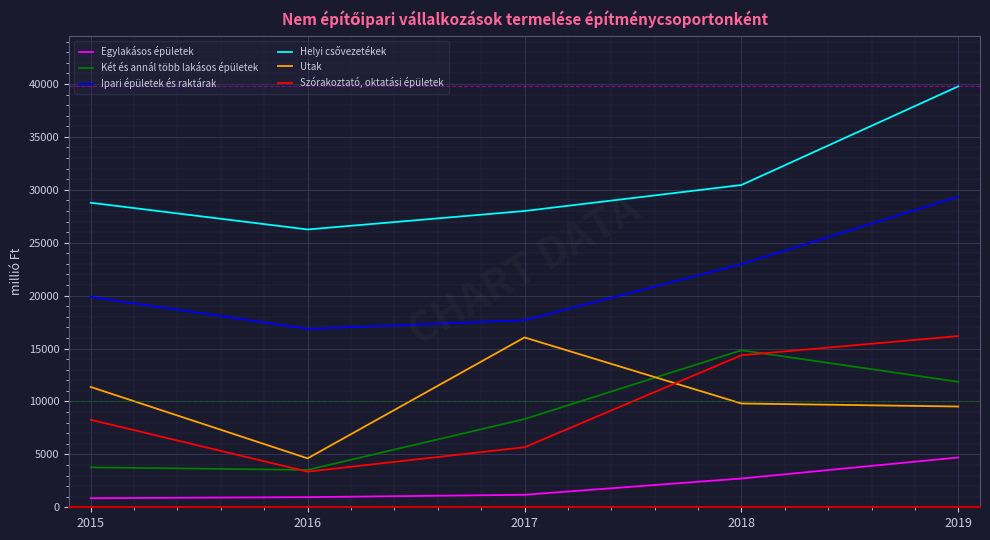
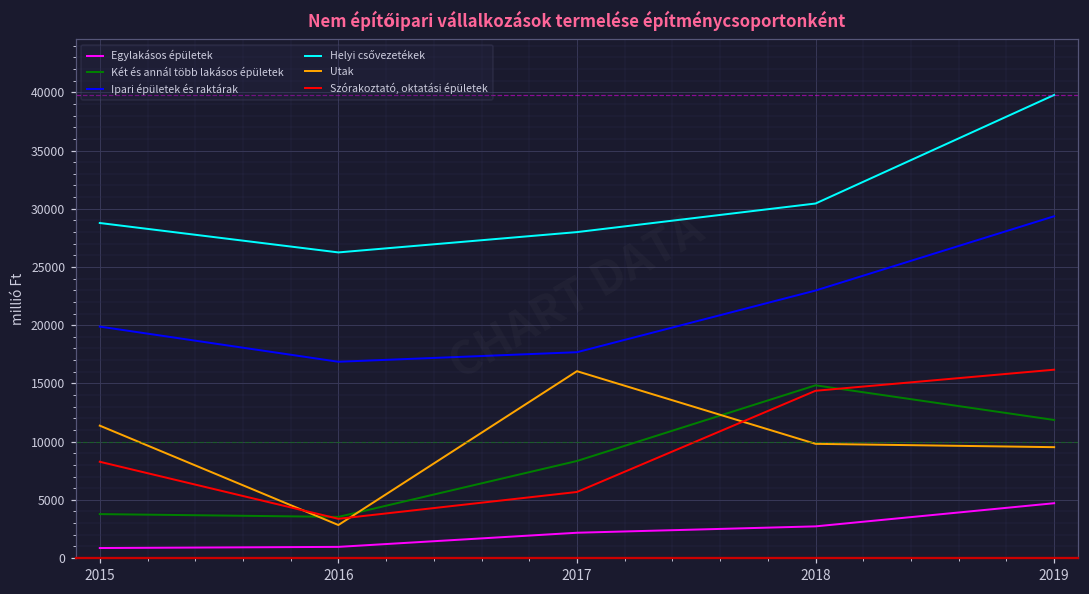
  {
    "Egylakásos épületek": {
      "2015": 900,
      "2016": 1000,
-     "2017": 1200,
+     "2017": 2200,
      "2018": 2700,
      "2019": 4700
    },
    "Két és annál több lakásos épületek": {
      "2015": 3800,
      "2017": 8300,
      "2018": 14800,
      "2019": 11900
    },
    "Ipari épületek és raktárak": {
      "2015": 19900,
      "2016": 16900,
      "2017": 17700,
      "2018": 23000,
      "2019": 29400
    },
    "Helyi csővezetékek": {
      "2015": 28800,
      "2016": 26200,
      "2017": 28000,
      "2018": 30400,
      "2019": 39800
    },
    "Utak": {
      "2015": 11400,
-     "2016": 4600,
+     "2016": 2800,
      "2017": 16000,
      "2018": 9800,
      "2019": 9500
    },
    "Szórakoztató, oktatási épületek": {
      "2015": 8300,
      "2017": 5700,
      "2018": 14400,
      "2019": 16200
    }
  }
